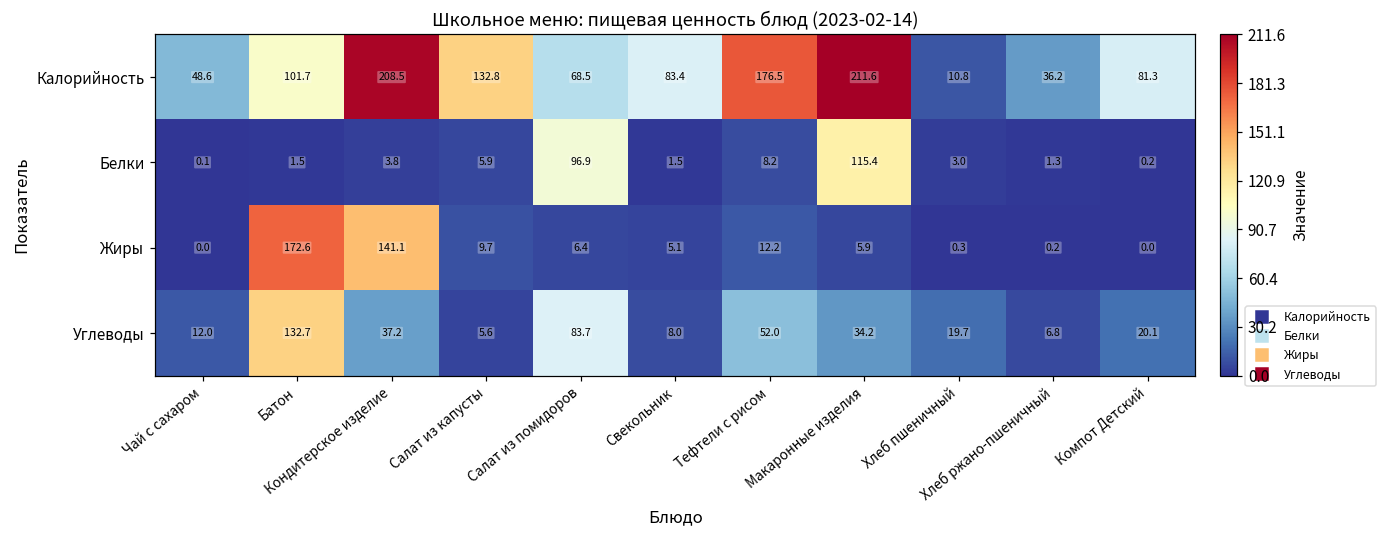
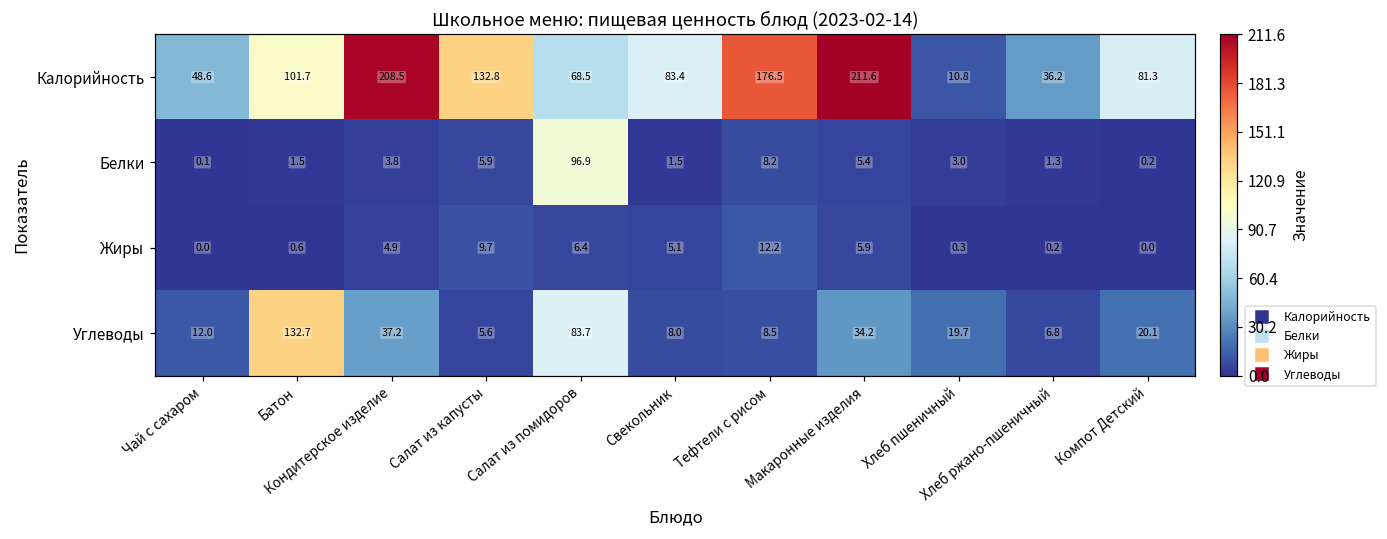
  {
    "Белки": {
-     "Макаронные изделия": 115.4
+     "Макаронные изделия": 5.4
    },
    "Жиры": {
-     "Батон": 172.6,
-     "Кондитерское изделие": 141.1
+     "Батон": 0.6,
+     "Кондитерское изделие": 4.9
    },
    "Углеводы": {
-     "Тефтели с рисом": 52.0
+     "Тефтели с рисом": 8.5
    }
  }
